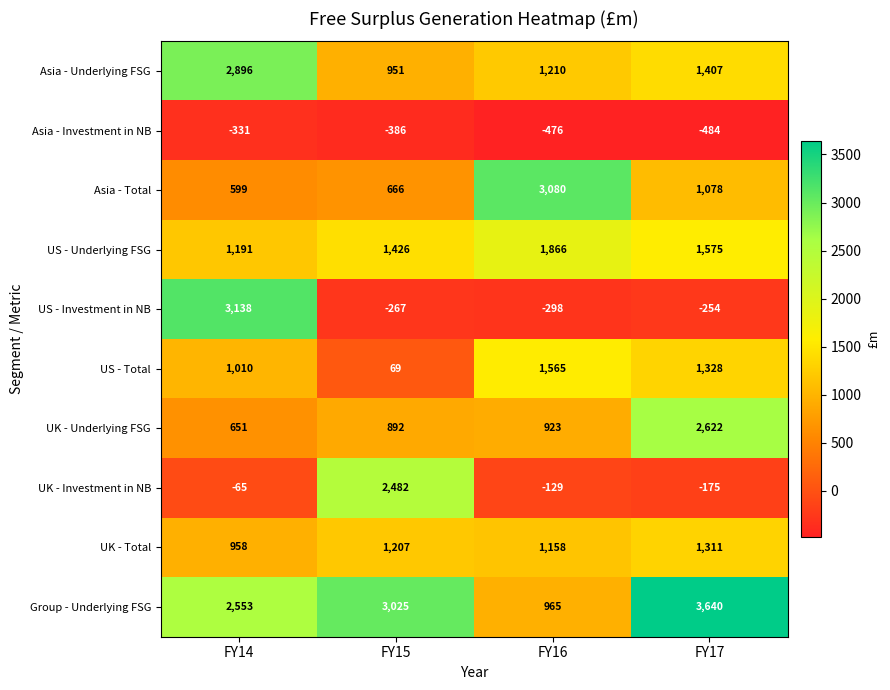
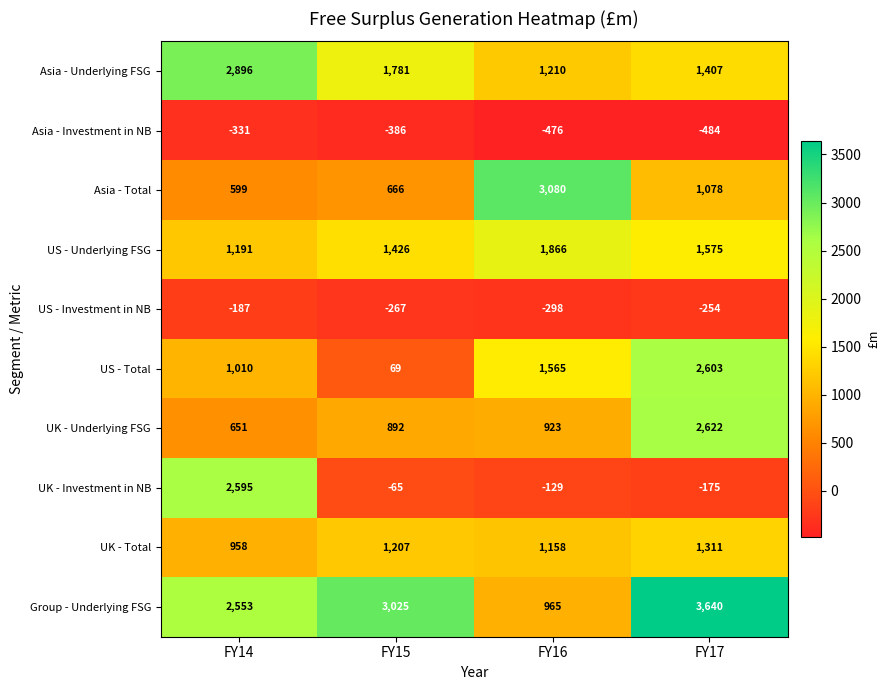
  {
    "Asia - Underlying FSG": {
      "FY14": "2,896",
-     "FY15": "951",
+     "FY15": "1,781",
      "FY16": "1,210",
      "FY17": "1,407"
    },
    "Asia - Investment in NB": {
      "FY14": "-331",
      "FY15": "-386",
      "FY16": "-476",
      "FY17": "-484"
    },
    "Asia - Total": {
      "FY14": "599",
      "FY15": "666",
      "FY16": "3,080",
      "FY17": "1,078"
    },
    "US - Underlying FSG": {
      "FY14": "1,191",
      "FY15": "1,426",
      "FY16": "1,866",
      "FY17": "1,575"
    },
    "US - Investment in NB": {
-     "FY14": "3,138",
+     "FY14": "-187",
      "FY15": "-267",
      "FY16": "-298",
      "FY17": "-254"
    },
    "US - Total": {
      "FY14": "1,010",
      "FY15": "69",
      "FY16": "1,565",
-     "FY17": "1,328"
+     "FY17": "2,603"
    },
    "UK - Underlying FSG": {
      "FY14": "651",
      "FY15": "892",
      "FY16": "923",
      "FY17": "2,622"
    },
    "UK - Investment in NB": {
-     "FY14": "-65",
-     "FY15": "2,482",
+     "FY14": "2,595",
+     "FY15": "-65",
      "FY16": "-129",
      "FY17": "-175"
    },
    "UK - Total": {
      "FY14": "958",
      "FY15": "1,207",
      "FY16": "1,158",
      "FY17": "1,311"
    },
    "Group - Underlying FSG": {
      "FY14": "2,553",
      "FY15": "3,025",
      "FY16": "965",
      "FY17": "3,640"
    }
  }
